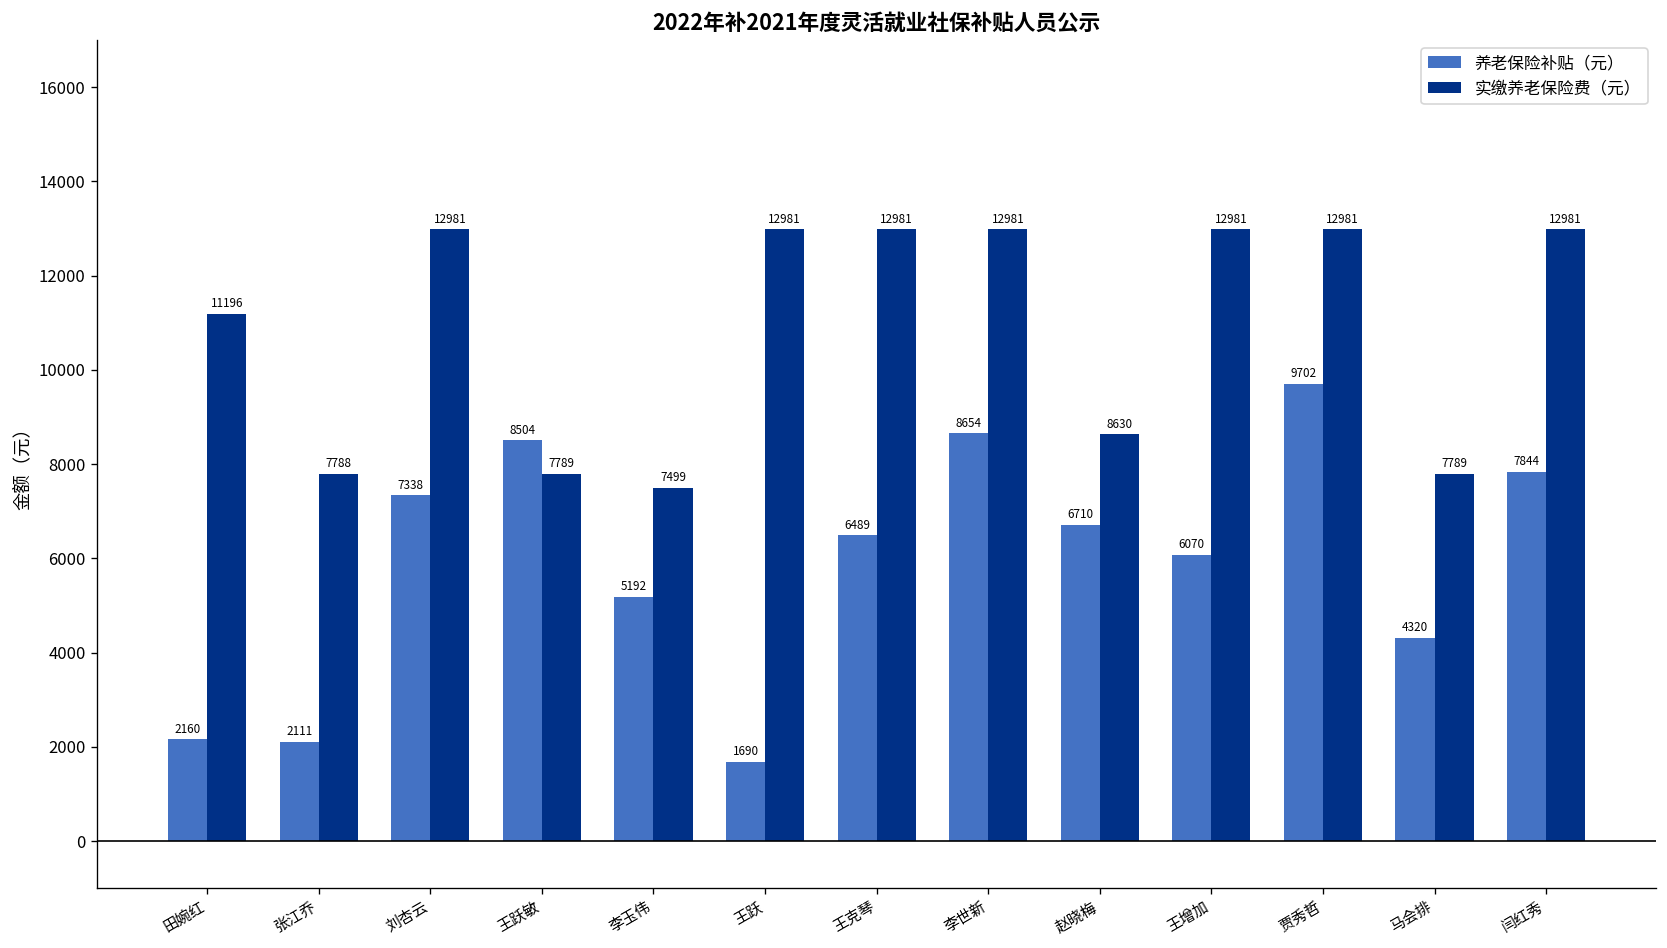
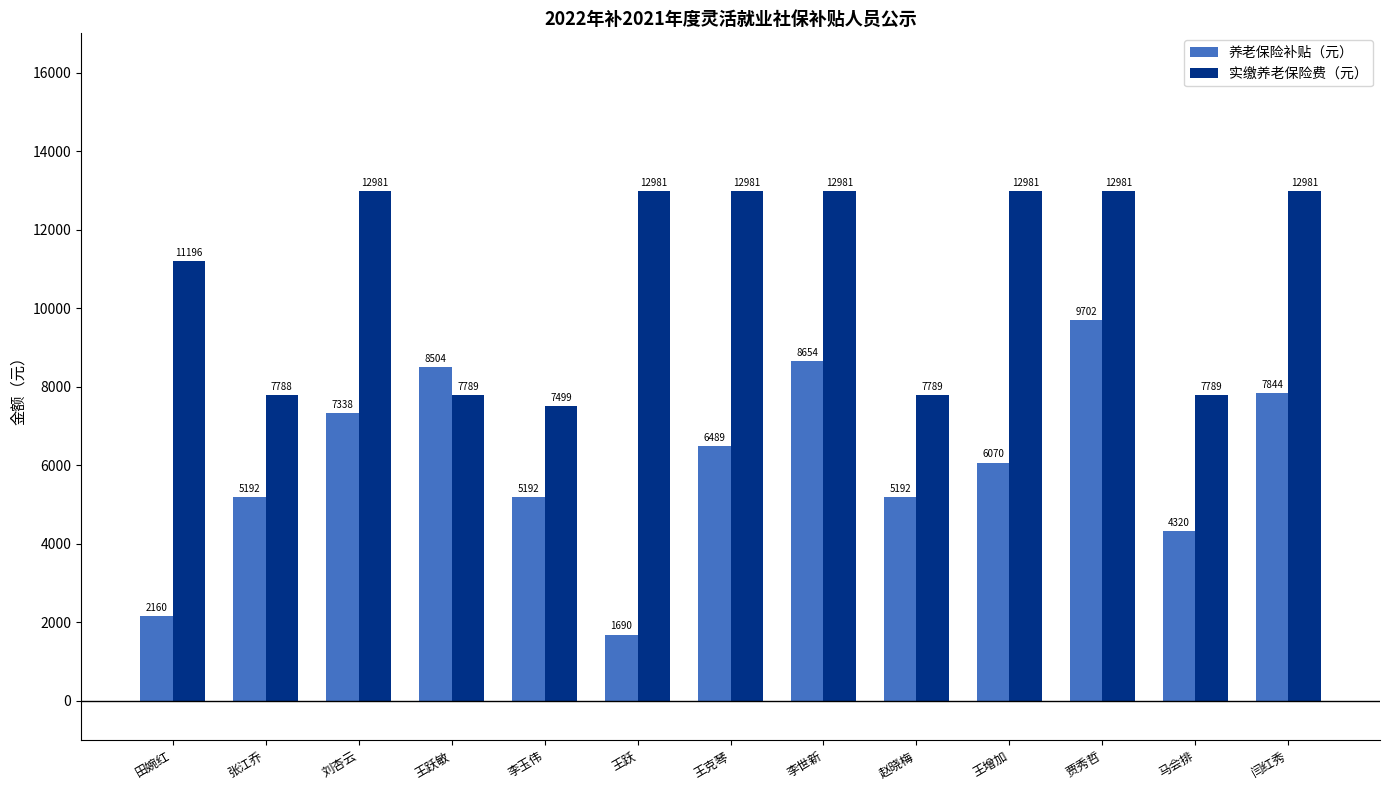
  {
    "养老保险补贴（元）": {
      "田婉红": 2160,
-     "张江乔": 2111,
+     "张江乔": 5192,
      "刘杏云": 7338,
      "王跃敏": 8504,
      "李玉伟": 5192,
      "王跃": 1690,
      "王克琴": 6489,
      "李世新": 8654,
-     "赵晓梅": 6710,
+     "赵晓梅": 5192,
      "王增加": 6070,
      "贾秀哲": 9702,
      "马会排": 4320,
      "闫红秀": 7844
    },
    "实缴养老保险费（元）": {
      "田婉红": 11196,
      "张江乔": 7788,
      "王跃敏": 7789,
      "李玉伟": 7499,
-     "赵晓梅": 8630,
+     "赵晓梅": 7789,
      "马会排": 7789
    }
  }
